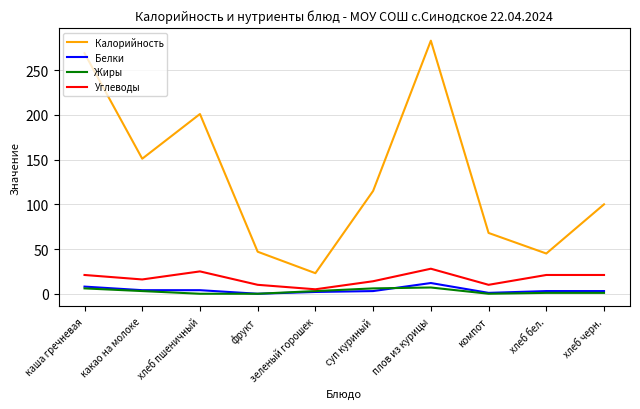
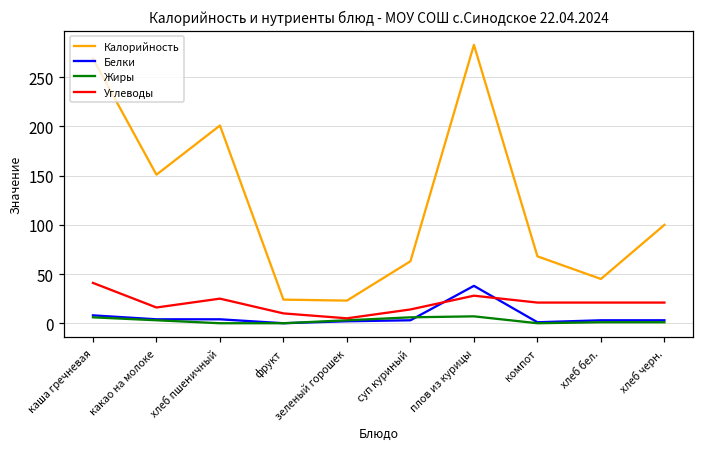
  {
    "Калорийность": {
      "какао на молоке": 150,
      "хлеб пшеничный": 200,
-     "фрукт": 50,
+     "фрукт": 20,
      "зеленый горошек": 20,
-     "суп куриный": 120,
+     "суп куриный": 60,
      "плов из курицы": 280,
      "компот": 70,
      "хлеб бел.": 50,
      "хлеб черн.": 100
    },
    "Белки": {
      "хлеб пшеничный": 0,
      "суп куриный": 0,
-     "плов из курицы": 10
+     "плов из курицы": 40
    },
    "Жиры": {
      "хлеб пшеничный": 0,
      "суп куриный": 10,
      "плов из курицы": 10
    },
    "Углеводы": {
-     "каша гречневая": 20,
+     "каша гречневая": 40,
      "какао на молоке": 20,
      "хлеб пшеничный": 30,
      "фрукт": 10,
      "суп куриный": 10,
      "плов из курицы": 30,
-     "компот": 10,
+     "компот": 20,
      "хлеб бел.": 20,
      "хлеб черн.": 20
    }
  }
